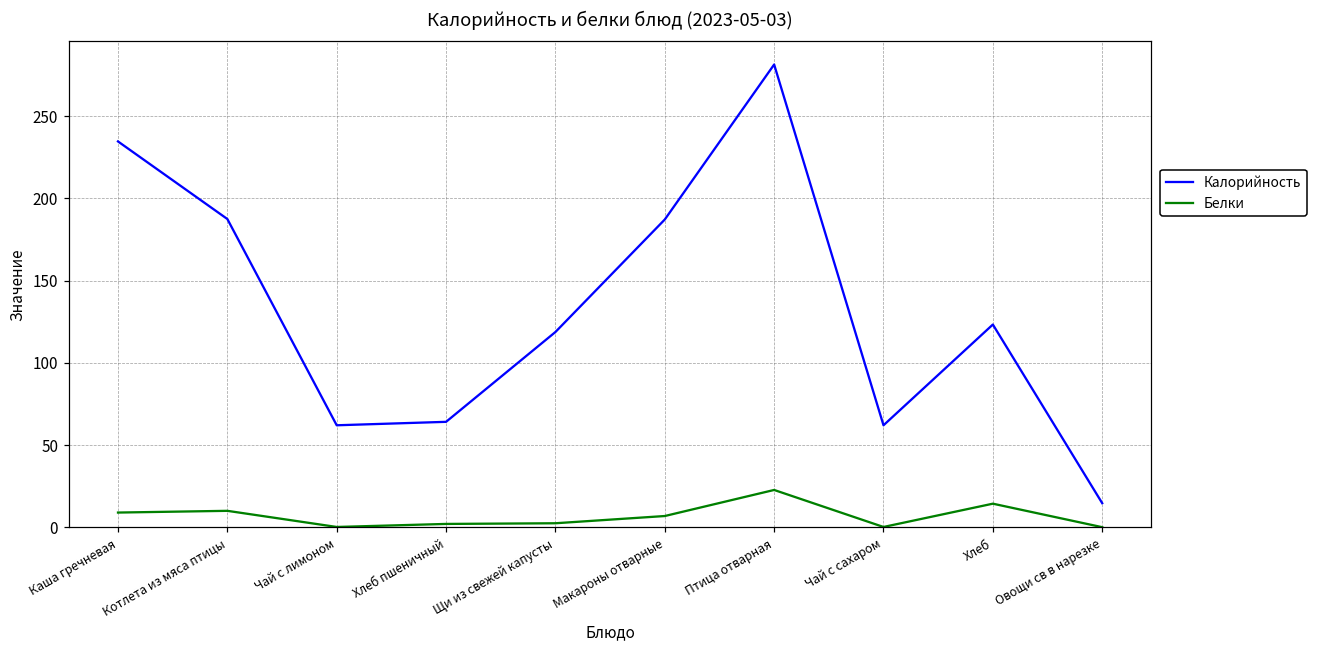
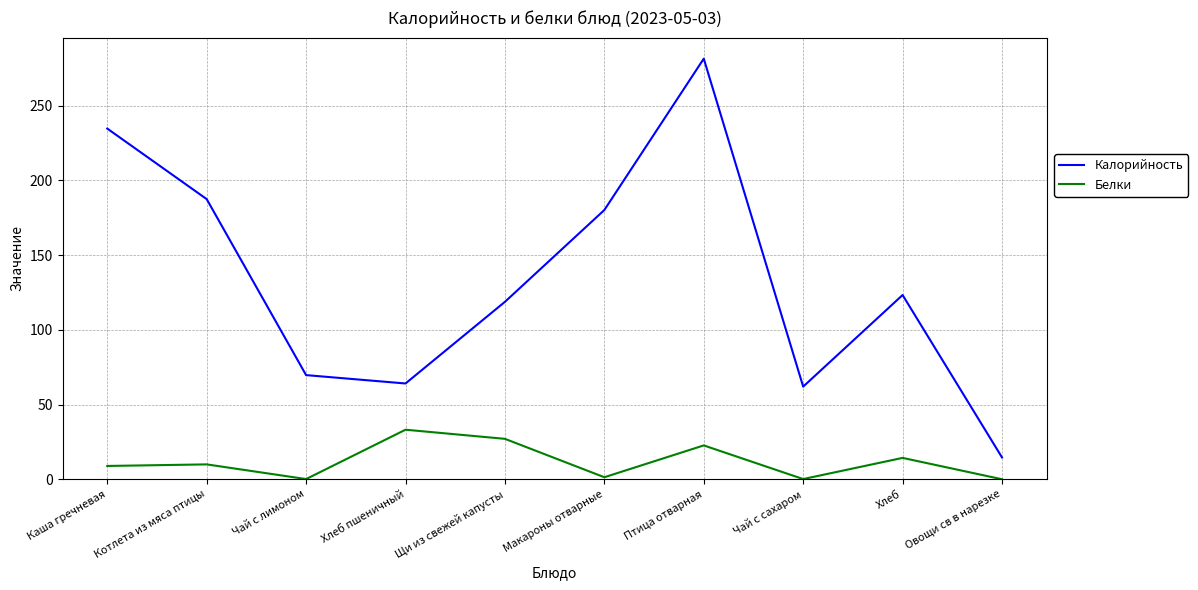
  {
    "Калорийность": {
      "Каша гречневая": 235,
      "Котлета из мяса птицы": 188,
-     "Чай с лимоном": 62,
+     "Чай с лимоном": 70,
      "Хлеб пшеничный": 64,
      "Щи из свежей капусты": 119,
-     "Макароны отварные": 187,
+     "Макароны отварные": 180,
      "Птица отварная": 282,
      "Чай с сахаром": 62,
      "Хлеб": 123,
      "Овощи св в нарезке": 15
    },
    "Белки": {
      "Каша гречневая": 9,
      "Котлета из мяса птицы": 10,
      "Чай с лимоном": 0,
-     "Хлеб пшеничный": 2,
-     "Щи из свежей капусты": 2,
-     "Макароны отварные": 7,
+     "Хлеб пшеничный": 33,
+     "Щи из свежей капусты": 27,
+     "Макароны отварные": 1,
      "Птица отварная": 23,
      "Чай с сахаром": 0,
      "Хлеб": 14,
      "Овощи св в нарезке": 0
    }
  }
